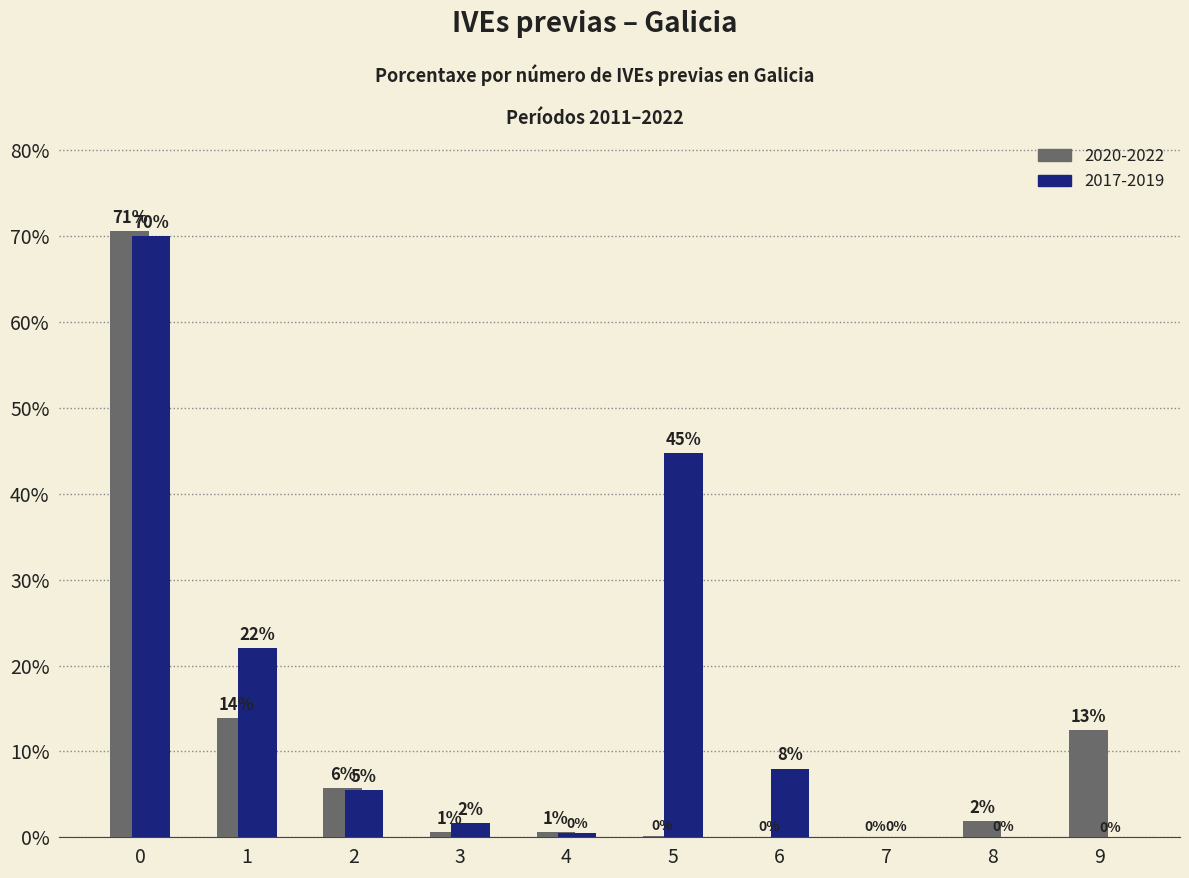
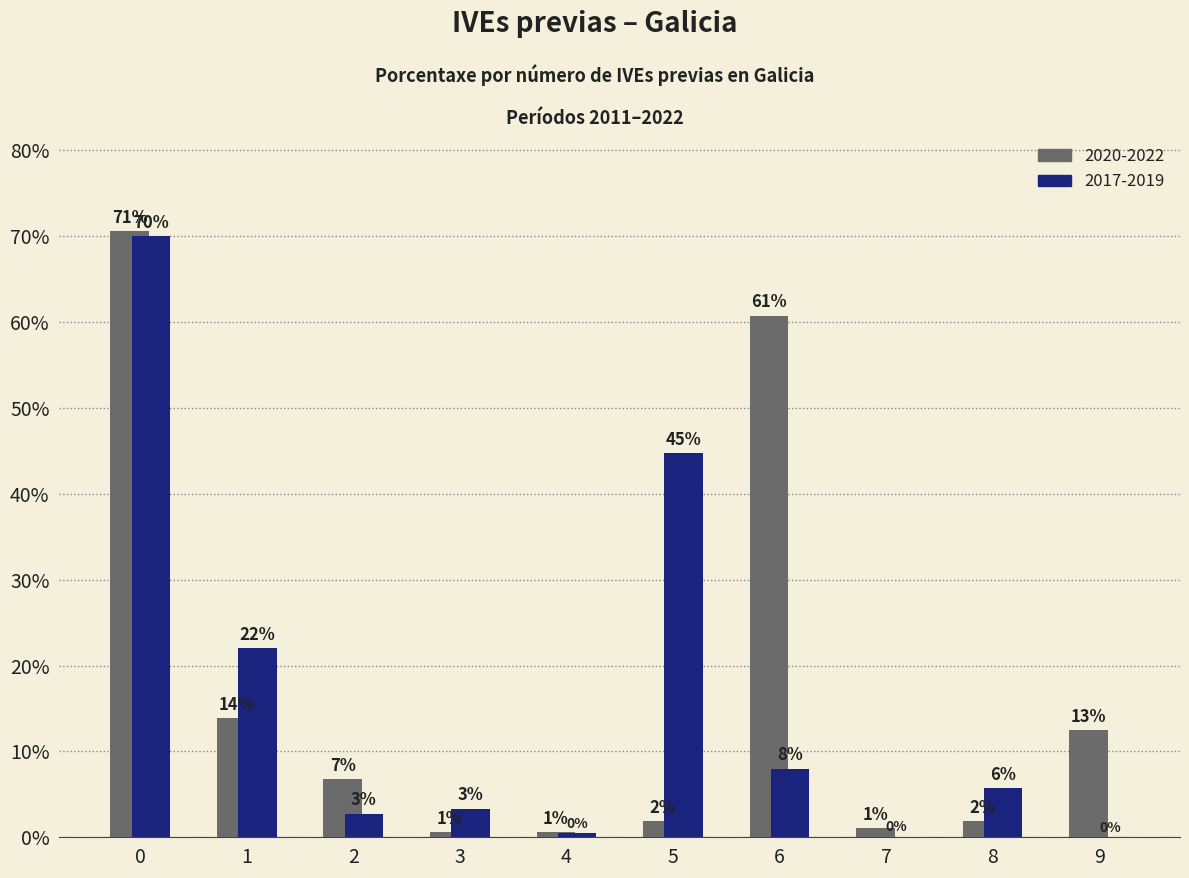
  {
    "2020-2022": {
      "1": "14%",
-     "2": "6%",
+     "2": "7%",
      "3": "1%",
      "4": "1%",
-     "5": "0%",
-     "6": "0%",
-     "7": "0%",
+     "5": "2%",
+     "6": "61%",
+     "7": "1%",
      "8": "2%",
      "9": "13%"
    },
    "2017-2019": {
      "1": "22%",
-     "2": "5%",
-     "3": "2%",
+     "2": "3%",
+     "3": "3%",
      "4": "0%",
      "5": "45%",
      "6": "8%",
      "7": "0%",
-     "8": "0%",
+     "8": "6%",
      "9": "0%"
    }
  }
